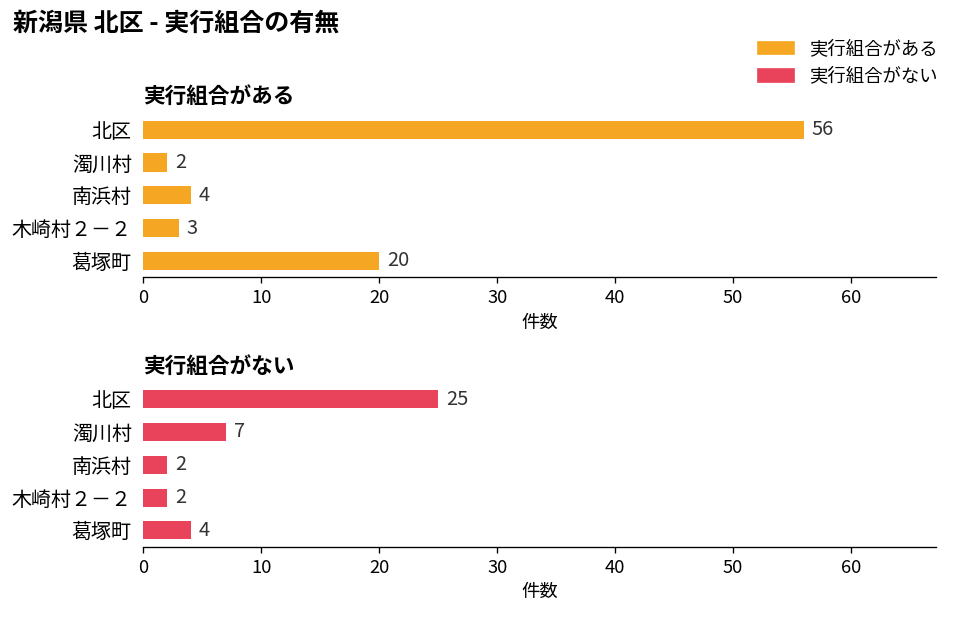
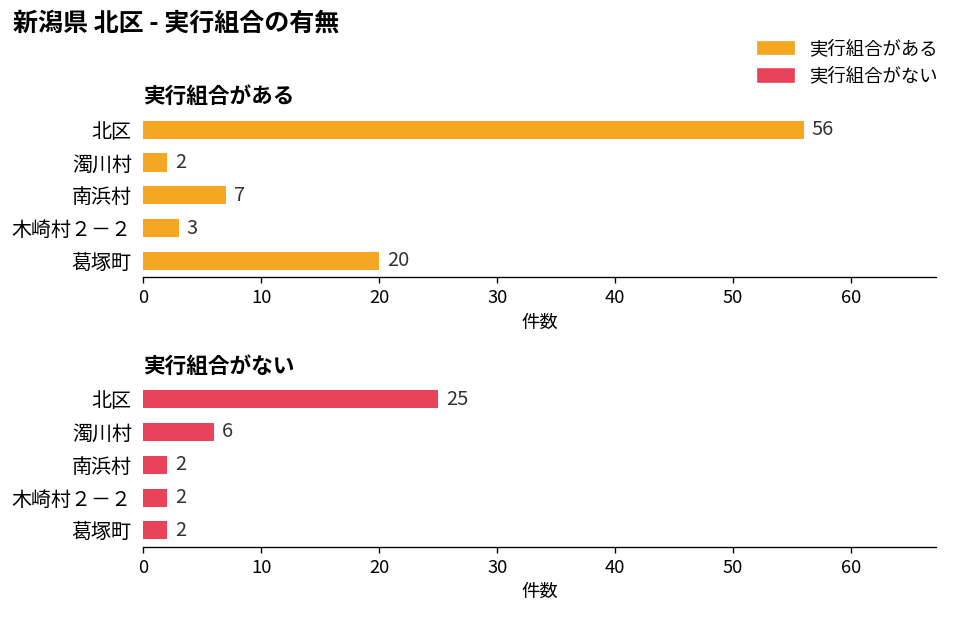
  {
    "実行組合がある": {
      "北区": 56,
      "濁川村": 2,
-     "南浜村": 4,
+     "南浜村": 7,
      "木崎村２－２": 3,
      "葛塚町": 20
    },
    "実行組合がない": {
      "北区": 25,
-     "濁川村": 7,
+     "濁川村": 6,
      "南浜村": 2,
      "木崎村２－２": 2,
-     "葛塚町": 4
+     "葛塚町": 2
    }
  }
